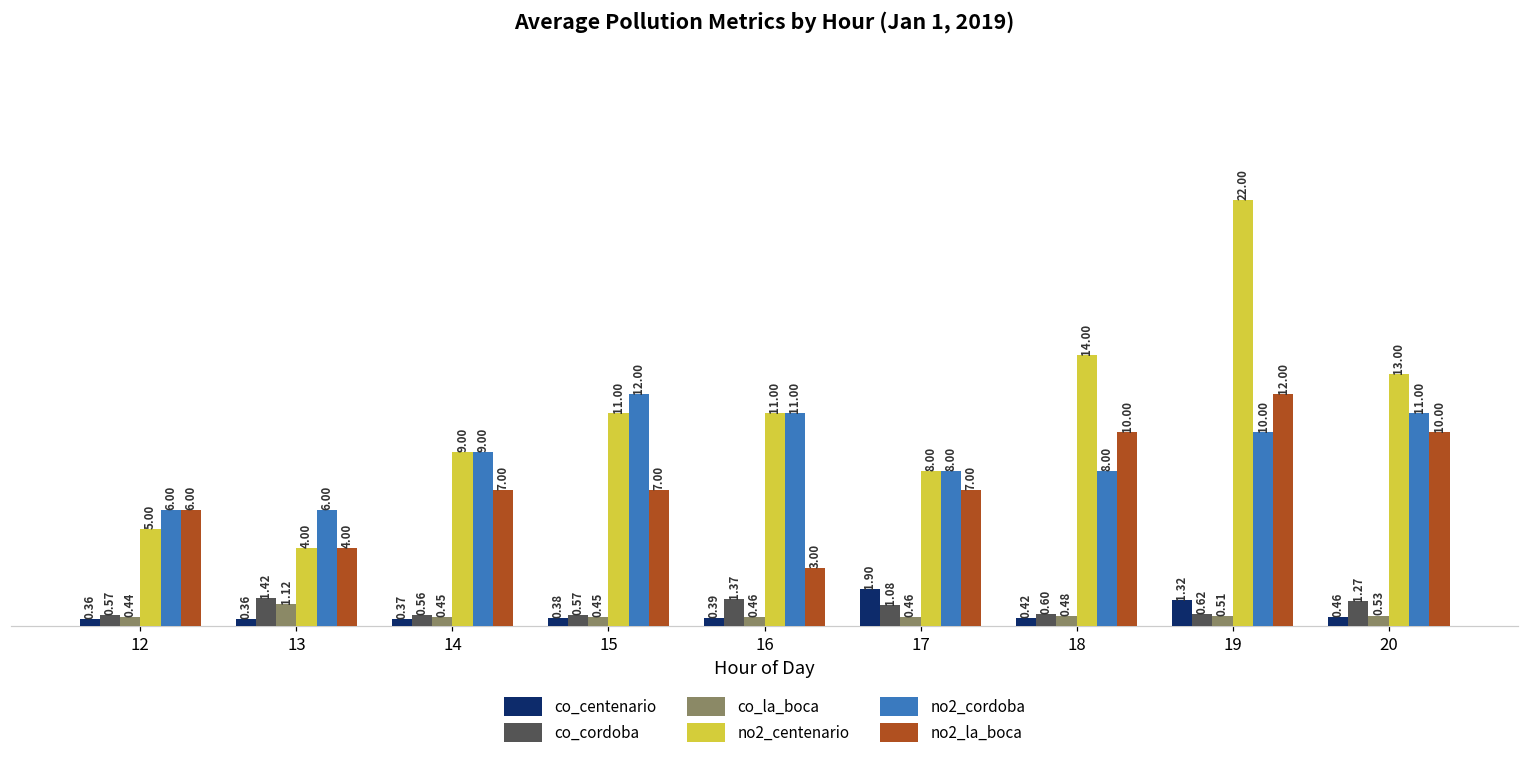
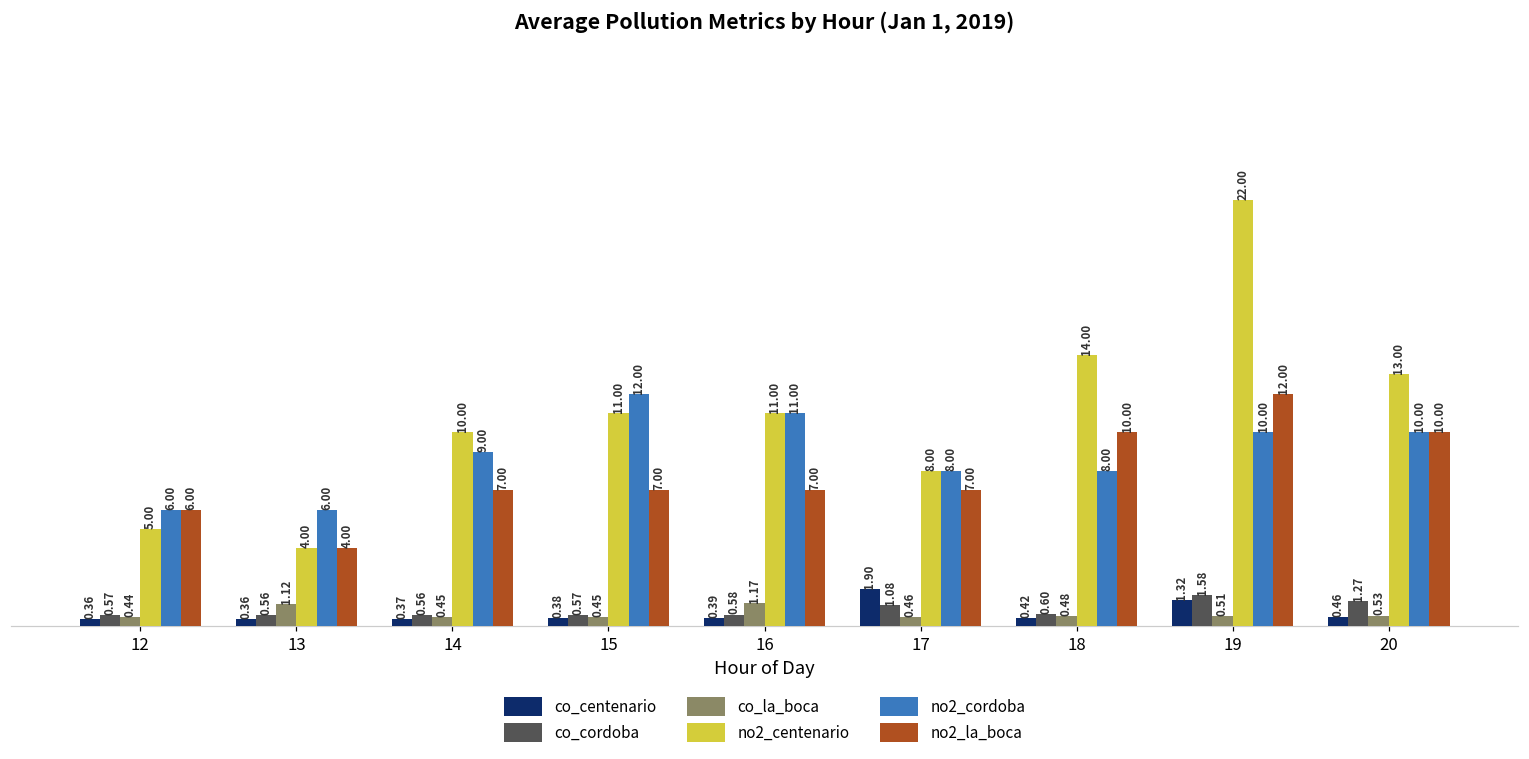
  {
    "co_centenario": {
      "12": 0.36,
      "13": 0.36,
      "14": 0.37,
      "15": 0.38,
      "16": 0.39,
      "17": 1.90,
      "18": 0.42,
      "19": 1.32,
      "20": 0.46
    },
    "co_cordoba": {
      "12": 0.57,
-     "13": 1.42,
+     "13": 0.56,
      "14": 0.56,
      "15": 0.57,
-     "16": 1.37,
+     "16": 0.58,
      "17": 1.08,
      "18": 0.60,
-     "19": 0.62,
+     "19": 1.58,
      "20": 1.27
    },
    "co_la_boca": {
      "12": 0.44,
      "13": 1.12,
      "14": 0.45,
      "15": 0.45,
-     "16": 0.46,
+     "16": 1.17,
      "17": 0.46,
      "18": 0.48,
      "19": 0.51,
      "20": 0.53
    },
    "no2_centenario": {
      "12": 5.00,
      "13": 4.00,
-     "14": 9.00,
+     "14": 10.00,
      "15": 11.00,
      "16": 11.00,
      "17": 8.00,
      "18": 14.00,
      "19": 22.00,
      "20": 13.00
    },
    "no2_cordoba": {
      "12": 6.00,
      "13": 6.00,
      "14": 9.00,
      "15": 12.00,
      "16": 11.00,
      "17": 8.00,
      "18": 8.00,
      "19": 10.00,
-     "20": 11.00
+     "20": 10.00
    },
    "no2_la_boca": {
      "12": 6.00,
      "13": 4.00,
      "14": 7.00,
      "15": 7.00,
-     "16": 3.00,
+     "16": 7.00,
      "17": 7.00,
      "18": 10.00,
      "19": 12.00,
      "20": 10.00
    }
  }
